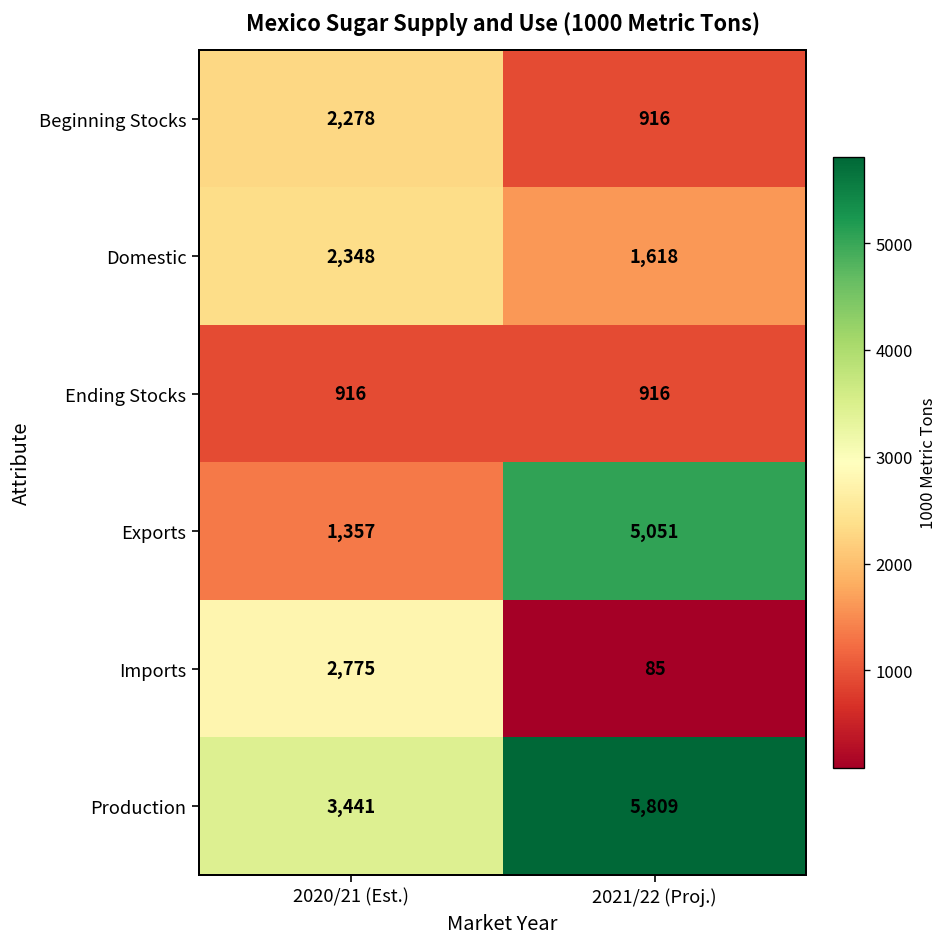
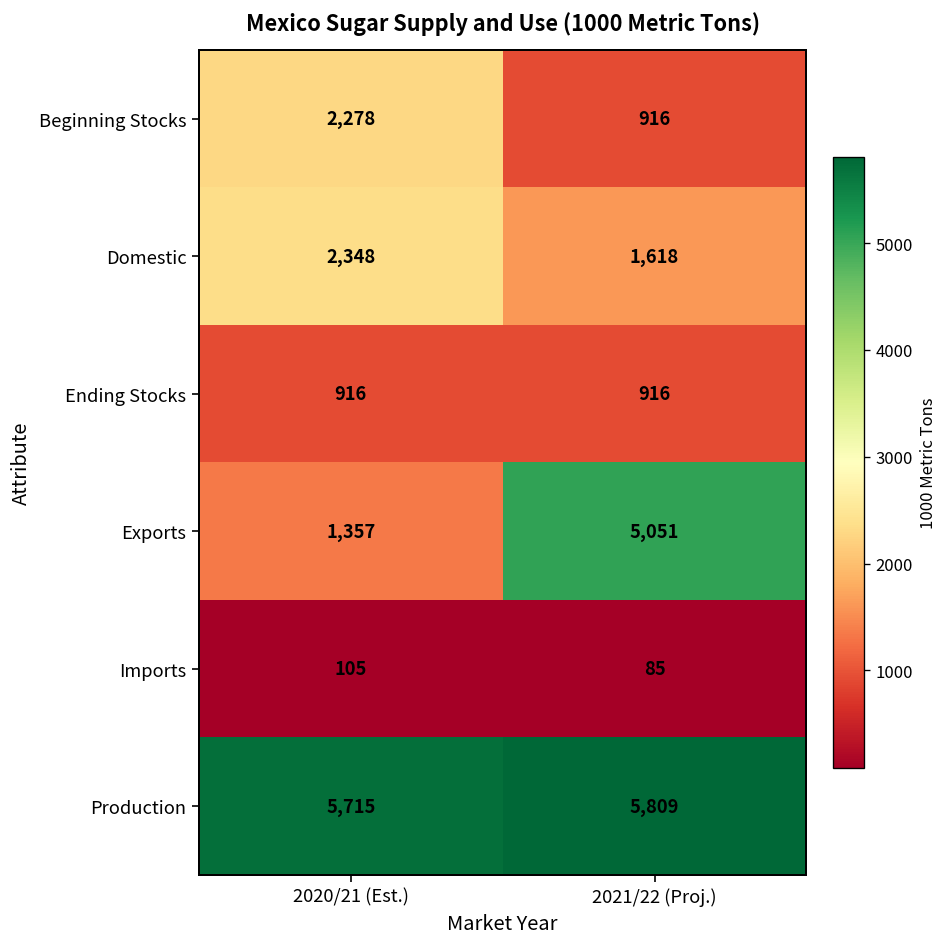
  {
    "Beginning Stocks": {
      "2020/21 (Est.)": "2,278",
      "2021/22 (Proj.)": "916"
    },
    "Domestic": {
      "2020/21 (Est.)": "2,348",
      "2021/22 (Proj.)": "1,618"
    },
    "Ending Stocks": {
      "2020/21 (Est.)": "916",
      "2021/22 (Proj.)": "916"
    },
    "Exports": {
      "2020/21 (Est.)": "1,357",
      "2021/22 (Proj.)": "5,051"
    },
    "Imports": {
-     "2020/21 (Est.)": "2,775",
+     "2020/21 (Est.)": "105",
      "2021/22 (Proj.)": "85"
    },
    "Production": {
-     "2020/21 (Est.)": "3,441",
+     "2020/21 (Est.)": "5,715",
      "2021/22 (Proj.)": "5,809"
    }
  }
